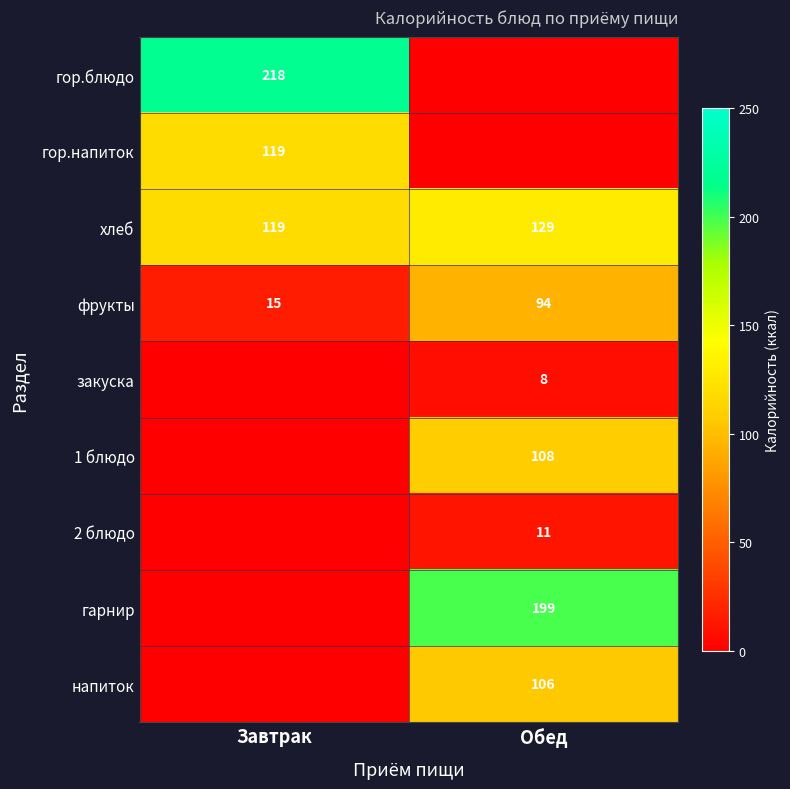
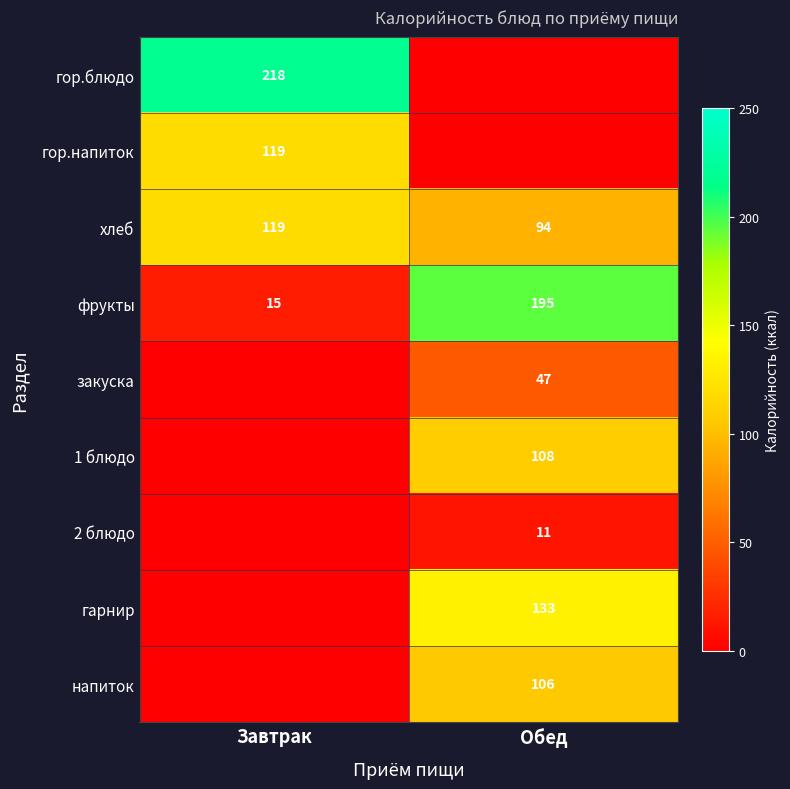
  {
    "гор.блюдо": {
      "Завтрак": 218
    },
    "гор.напиток": {
      "Завтрак": 119
    },
    "хлеб": {
      "Завтрак": 119,
-     "Обед": 129
+     "Обед": 94
    },
    "фрукты": {
      "Завтрак": 15,
-     "Обед": 94
+     "Обед": 195
    },
    "закуска": {
-     "Обед": 8
+     "Обед": 47
    },
    "1 блюдо": {
      "Обед": 108
    },
    "2 блюдо": {
      "Обед": 11
    },
    "гарнир": {
-     "Обед": 199
+     "Обед": 133
    },
    "напиток": {
      "Обед": 106
    }
  }
